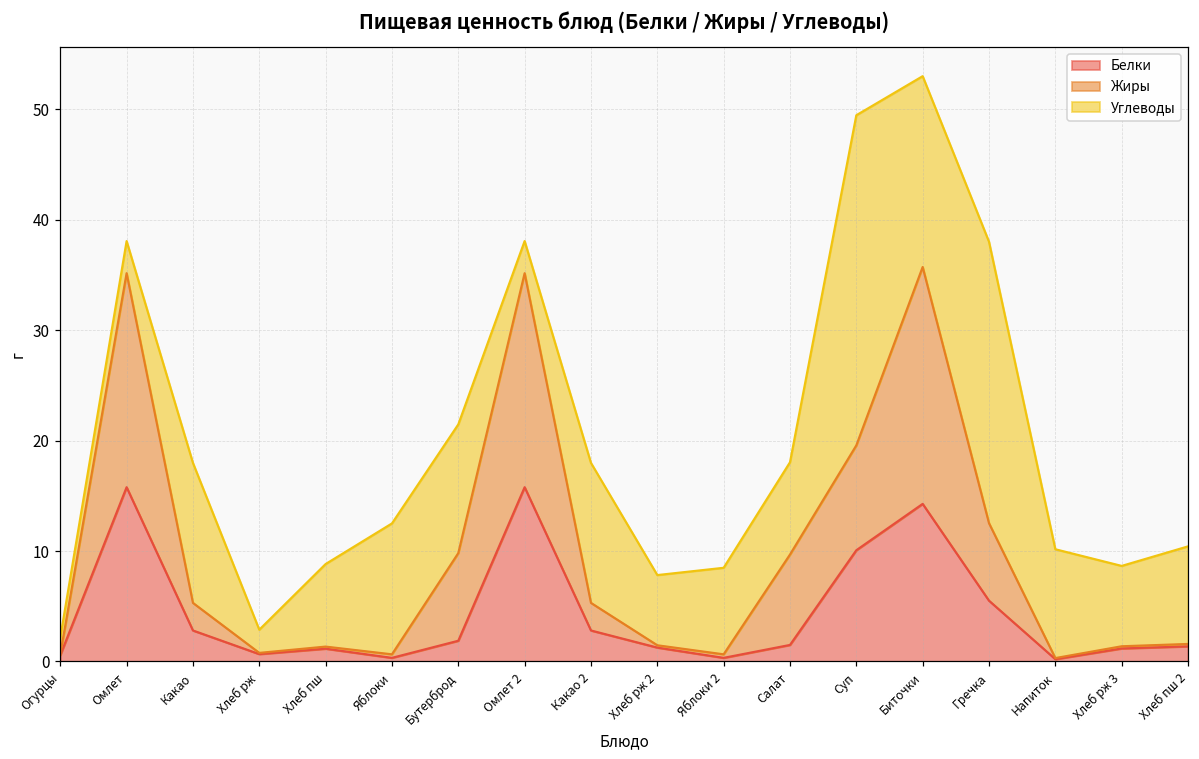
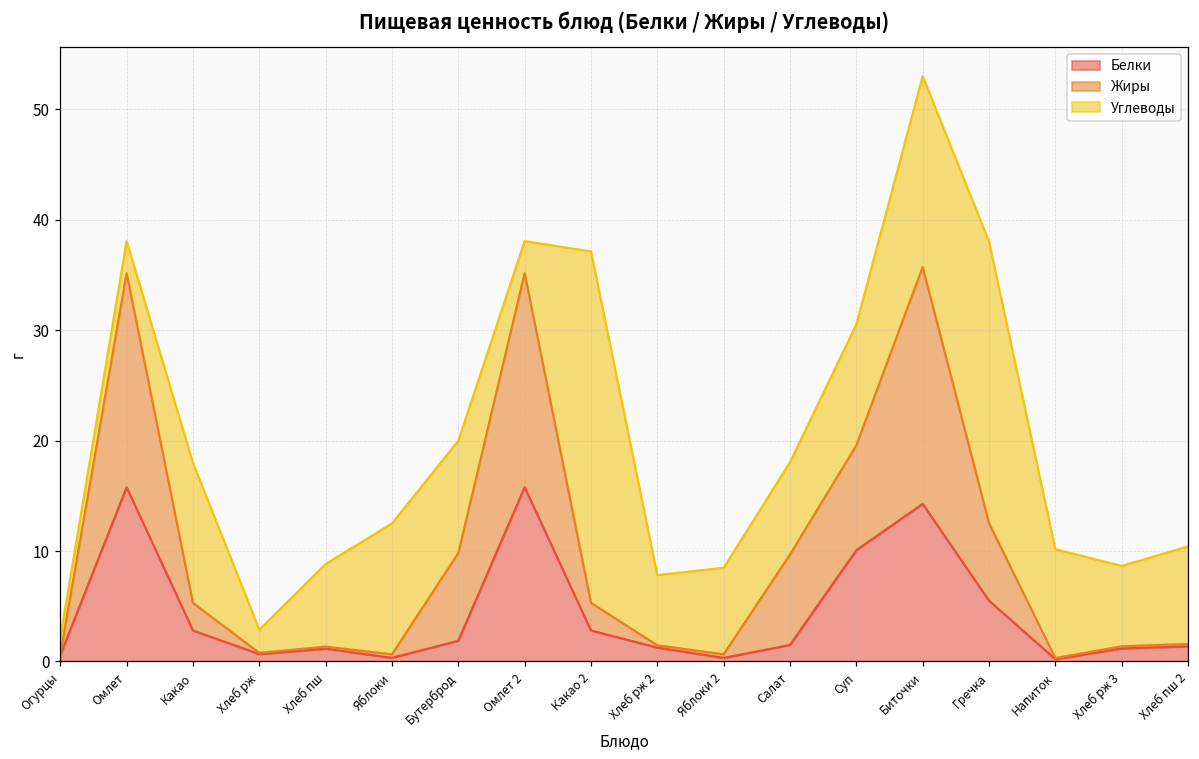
  {
    "Углеводы": {
      "Огурцы": 1.5,
      "Омлет": 2.9,
      "Какао": 12.7,
      "Хлеб рж": 2.1,
      "Хлеб пш": 7.5,
      "Яблоки": 11.9,
-     "Бутерброд": 11.7,
+     "Бутерброд": 10.2,
      "Омлет 2": 2.9,
-     "Какао 2": 12.7,
+     "Какао 2": 31.8,
      "Хлеб рж 2": 6.4,
      "Яблоки 2": 7.8,
      "Салат": 8.4,
-     "Суп": 29.9,
+     "Суп": 11.0,
      "Биточки": 17.3,
      "Гречка": 25.5,
      "Напиток": 9.9,
      "Хлеб рж 3": 7.3,
      "Хлеб пш 2": 8.8
    }
  }
